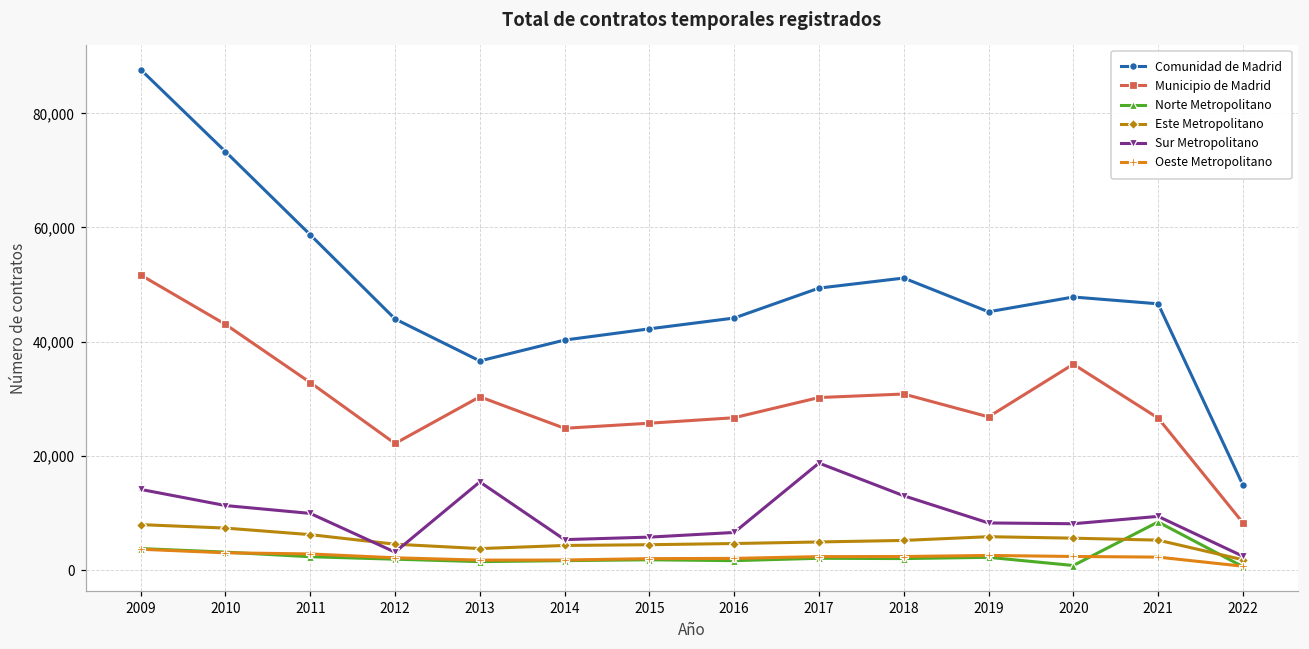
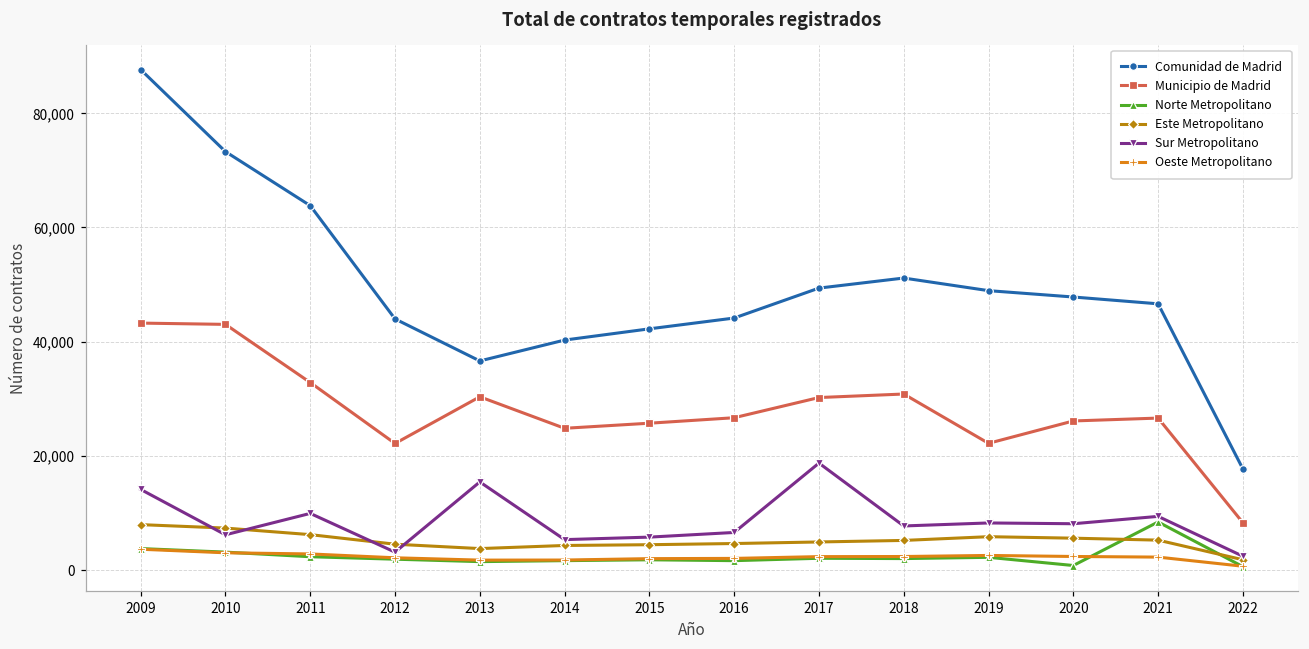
  {
    "Comunidad de Madrid": {
      "2009": "88,000",
      "2010": "73,000",
-     "2011": "59,000",
+     "2011": "64,000",
      "2012": "44,000",
      "2013": "37,000",
      "2014": "40,000",
      "2015": "42,000",
      "2016": "44,000",
      "2017": "49,000",
      "2018": "51,000",
-     "2019": "45,000",
+     "2019": "49,000",
      "2020": "48,000",
      "2021": "47,000",
-     "2022": "15,000"
+     "2022": "18,000"
    },
    "Municipio de Madrid": {
-     "2009": "52,000",
+     "2009": "43,000",
      "2010": "43,000",
      "2011": "33,000",
      "2012": "22,000",
      "2013": "30,000",
      "2014": "25,000",
      "2015": "26,000",
      "2016": "27,000",
      "2017": "30,000",
      "2018": "31,000",
-     "2019": "27,000",
-     "2020": "36,000",
+     "2019": "22,000",
+     "2020": "26,000",
      "2021": "27,000",
      "2022": "8,000"
    },
    "Norte Metropolitano": {
      "2020": "1,000",
      "2021": "8,000"
    },
    "Sur Metropolitano": {
      "2009": "14,000",
-     "2010": "11,000",
+     "2010": "6,000",
      "2011": "10,000",
      "2012": "3,000",
      "2013": "15,000",
      "2014": "5,000",
      "2015": "6,000",
      "2016": "7,000",
      "2017": "19,000",
-     "2018": "13,000",
+     "2018": "8,000",
      "2019": "8,000",
      "2020": "8,000",
      "2021": "9,000",
      "2022": "2,000"
    }
  }
